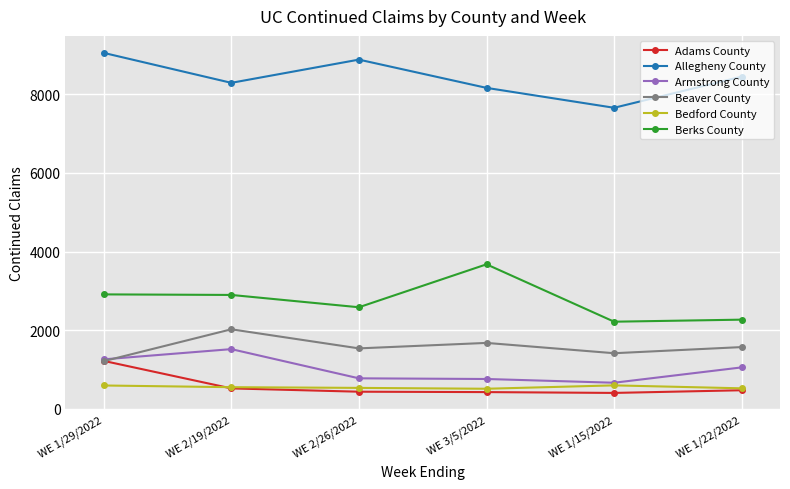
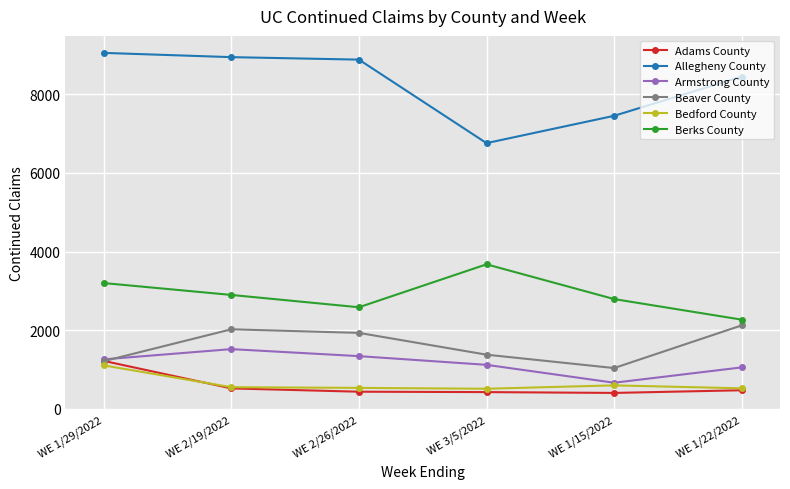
  {
    "Adams County": {
      "WE 2/26/2022": 400,
      "WE 3/5/2022": 400,
      "WE 1/15/2022": 400
    },
    "Allegheny County": {
      "WE 1/29/2022": 9000,
-     "WE 2/19/2022": 8300,
+     "WE 2/19/2022": 8900,
      "WE 2/26/2022": 8900,
-     "WE 3/5/2022": 8200,
-     "WE 1/15/2022": 7700
+     "WE 3/5/2022": 6800,
+     "WE 1/15/2022": 7500
    },
    "Armstrong County": {
      "WE 2/19/2022": 1500,
-     "WE 2/26/2022": 800,
-     "WE 3/5/2022": 800,
+     "WE 2/26/2022": 1300,
+     "WE 3/5/2022": 1100,
      "WE 1/15/2022": 700,
      "WE 1/22/2022": 1100
    },
    "Beaver County": {
      "WE 2/19/2022": 2000,
-     "WE 2/26/2022": 1500,
-     "WE 3/5/2022": 1700,
-     "WE 1/15/2022": 1400,
-     "WE 1/22/2022": 1600
+     "WE 2/26/2022": 1900,
+     "WE 3/5/2022": 1400,
+     "WE 1/15/2022": 1000,
+     "WE 1/22/2022": 2100
    },
    "Bedford County": {
-     "WE 1/29/2022": 600,
+     "WE 1/29/2022": 1100,
      "WE 2/26/2022": 500,
      "WE 3/5/2022": 500,
      "WE 1/15/2022": 600
    },
    "Berks County": {
-     "WE 1/29/2022": 2900,
+     "WE 1/29/2022": 3200,
      "WE 2/19/2022": 2900,
      "WE 2/26/2022": 2600,
      "WE 3/5/2022": 3700,
-     "WE 1/15/2022": 2200,
+     "WE 1/15/2022": 2800,
      "WE 1/22/2022": 2300
    }
  }
